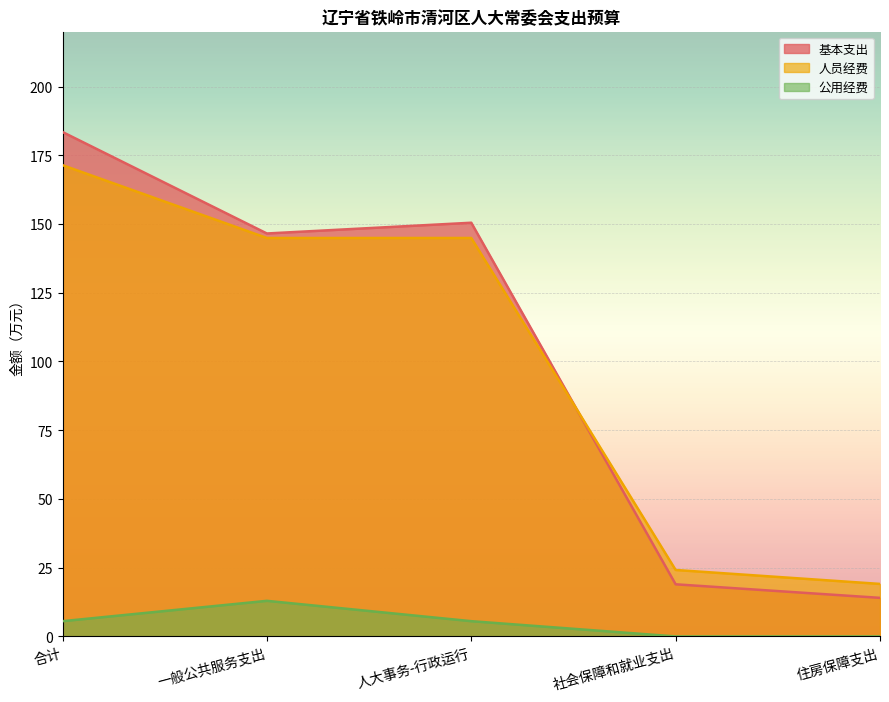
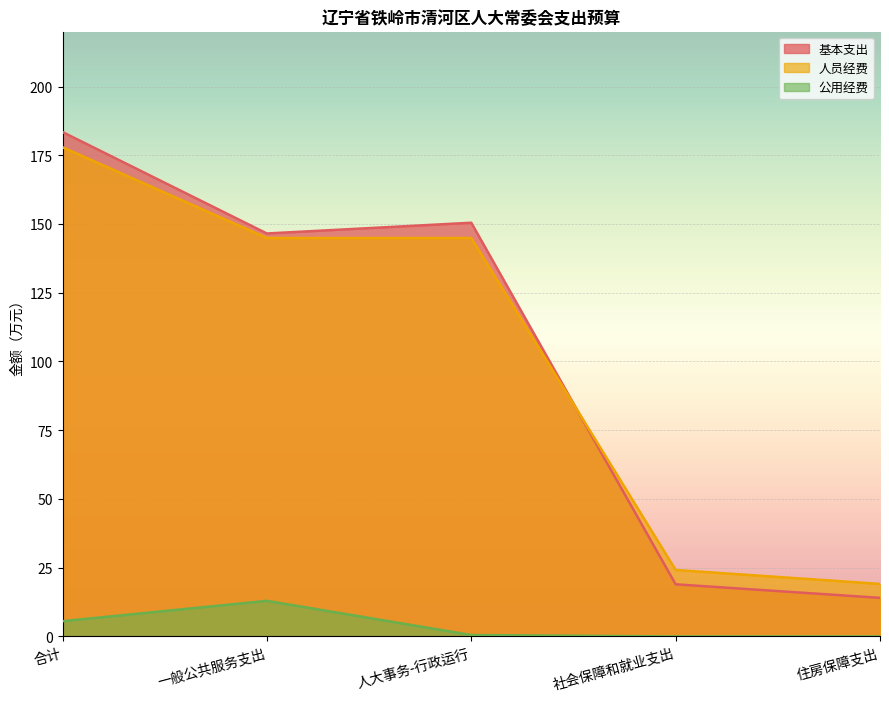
  {
    "基本支出": {
      "合计": 183,
      "一般公共服务支出": 147,
      "人大事务-行政运行": 150,
      "社会保障和就业支出": 19,
      "住房保障支出": 14
    },
    "人员经费": {
-     "合计": 171,
+     "合计": 178,
      "一般公共服务支出": 145,
      "人大事务-行政运行": 145,
      "社会保障和就业支出": 24,
      "住房保障支出": 19
    },
    "公用经费": {
      "合计": 6,
      "一般公共服务支出": 13,
-     "人大事务-行政运行": 6,
+     "人大事务-行政运行": 1,
      "社会保障和就业支出": 0,
      "住房保障支出": 0
    }
  }
